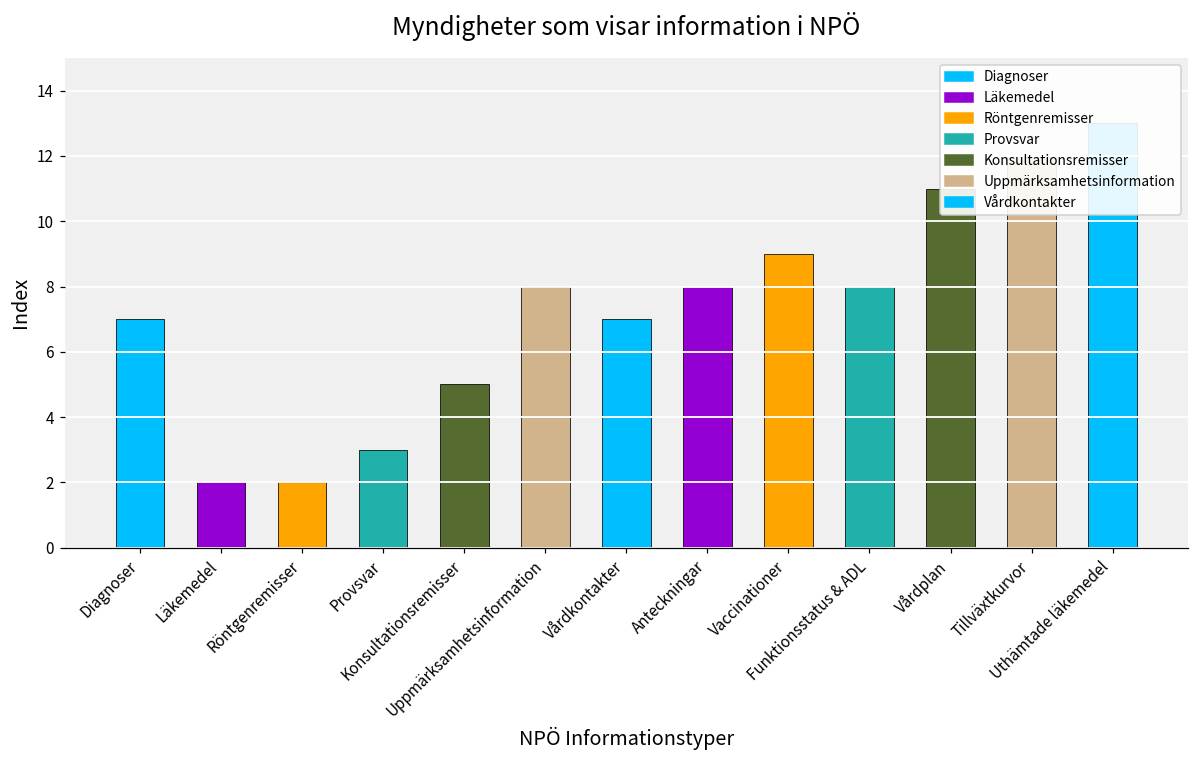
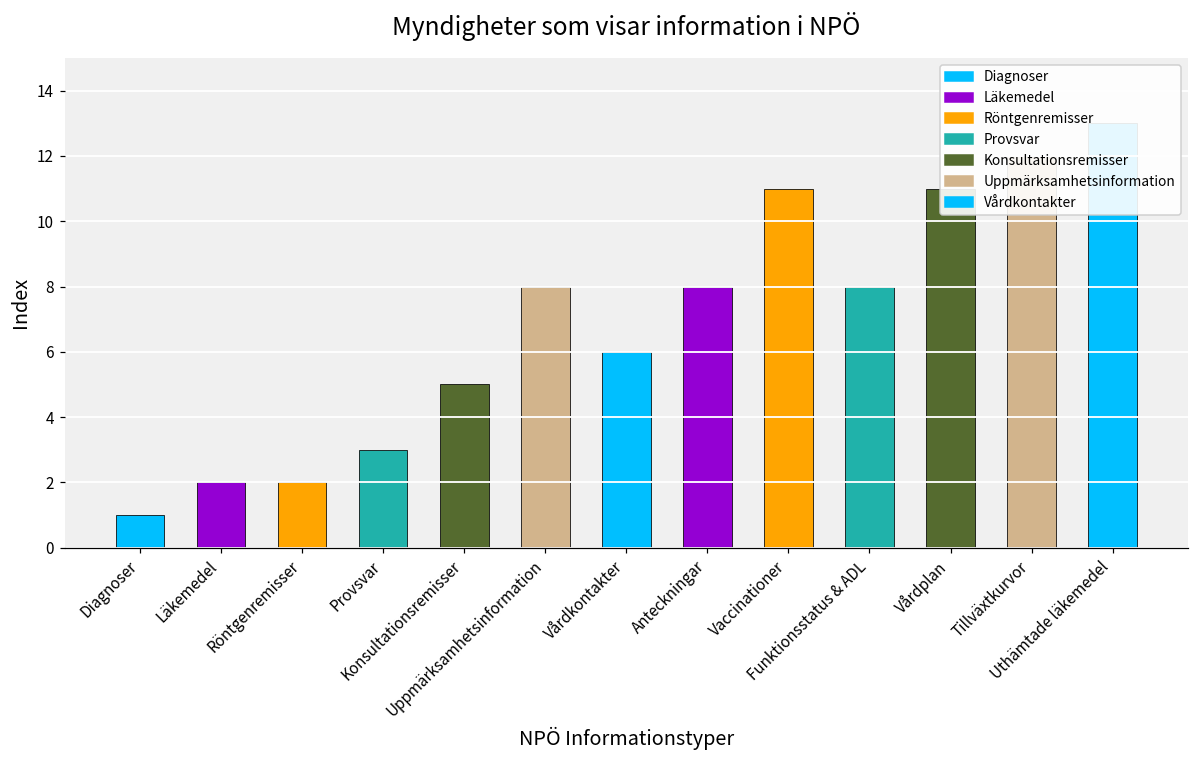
  {
-   "Diagnoser": 7,
+   "Diagnoser": 1,
    "Läkemedel": 2,
    "Röntgenremisser": 2,
    "Provsvar": 3,
    "Konsultationsremisser": 5,
    "Uppmärksamhetsinformation": 8,
-   "Vårdkontakter": 7,
+   "Vårdkontakter": 6,
    "Anteckningar": 8,
-   "Vaccinationer": 9,
+   "Vaccinationer": 11,
    "Funktionsstatus & ADL": 8
  }
